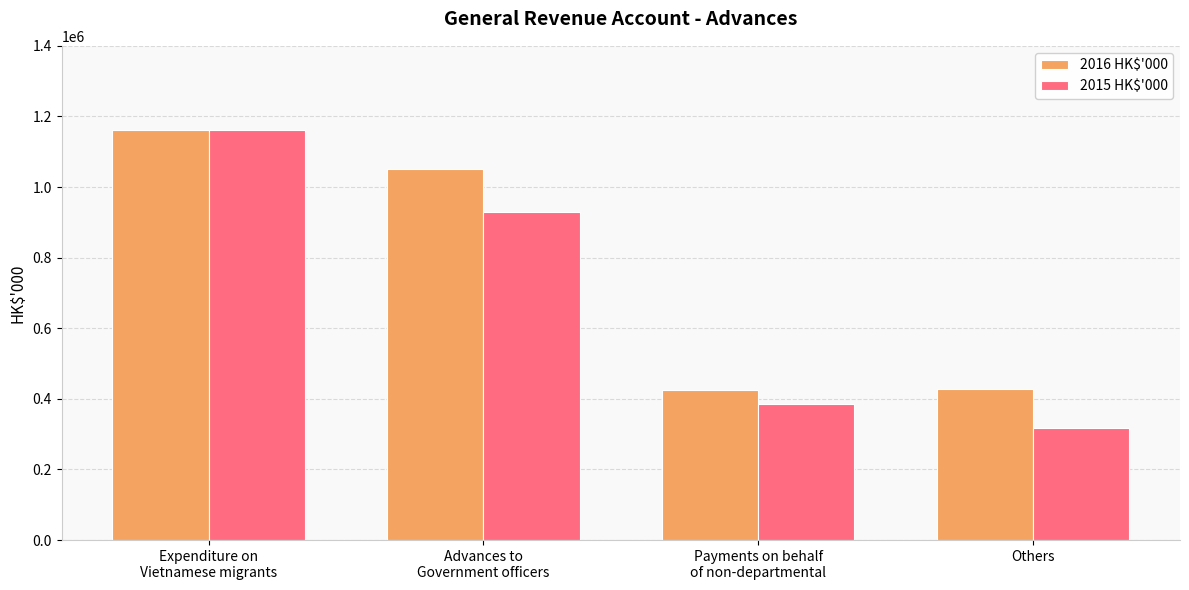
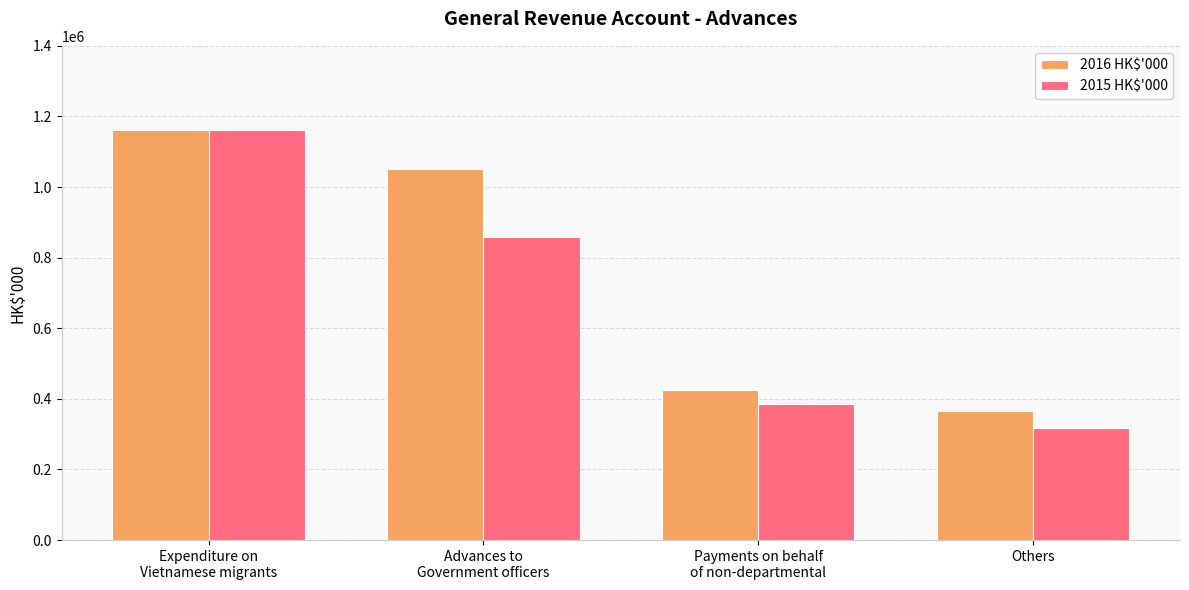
  {
    "2016 HK$'000": {
      "Expenditure on Vietnamese migrants": 1160000,
      "Advances to Government officers": 1050000,
      "Payments on behalf of non-departmental": 430000,
-     "Others": 430000
+     "Others": 360000
    },
    "2015 HK$'000": {
      "Expenditure on Vietnamese migrants": 1160000,
-     "Advances to Government officers": 930000,
+     "Advances to Government officers": 860000,
      "Payments on behalf of non-departmental": 390000,
      "Others": 320000
    }
  }
